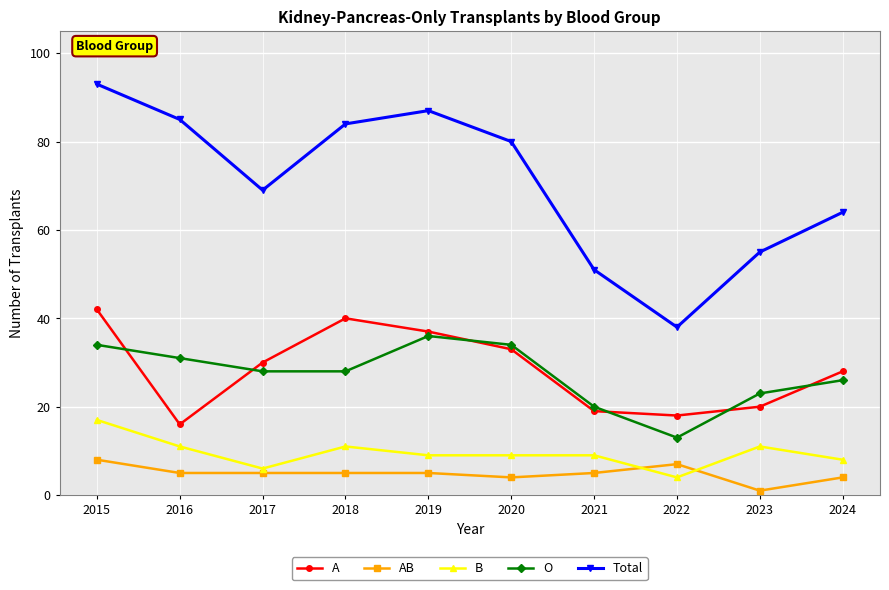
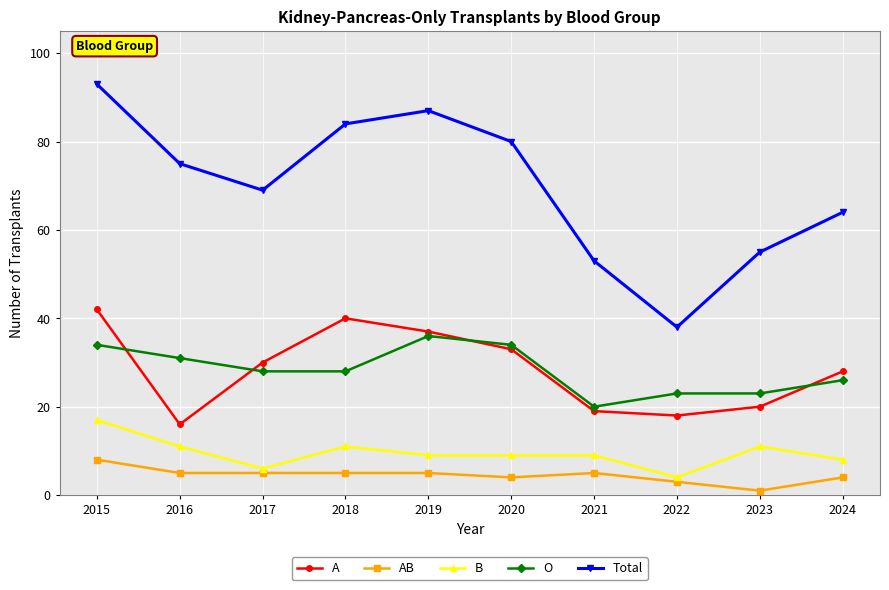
  {
    "A": {
      "2015": 42,
      "2016": 16,
      "2017": 30,
      "2018": 40,
      "2019": 37,
      "2020": 33,
      "2021": 19,
      "2022": 18,
      "2023": 20,
      "2024": 28
    },
    "AB": {
      "2015": 8,
      "2016": 5,
      "2017": 5,
      "2018": 5,
      "2019": 5,
      "2020": 4,
      "2021": 5,
-     "2022": 7,
+     "2022": 3,
      "2023": 1,
      "2024": 4
    },
    "B": {
      "2015": 17,
      "2016": 11,
      "2017": 6,
      "2018": 11,
      "2019": 9,
      "2020": 9,
      "2021": 9,
      "2022": 4,
      "2023": 11,
      "2024": 8
    },
    "O": {
      "2015": 34,
      "2016": 31,
      "2017": 28,
      "2018": 28,
      "2019": 36,
      "2020": 34,
      "2021": 20,
-     "2022": 13,
+     "2022": 23,
      "2023": 23,
      "2024": 26
    },
    "Total": {
      "2015": 93,
-     "2016": 85,
+     "2016": 75,
      "2017": 69,
      "2018": 84,
      "2019": 87,
      "2020": 80,
-     "2021": 51,
+     "2021": 53,
      "2022": 38,
      "2023": 55,
      "2024": 64
    }
  }
